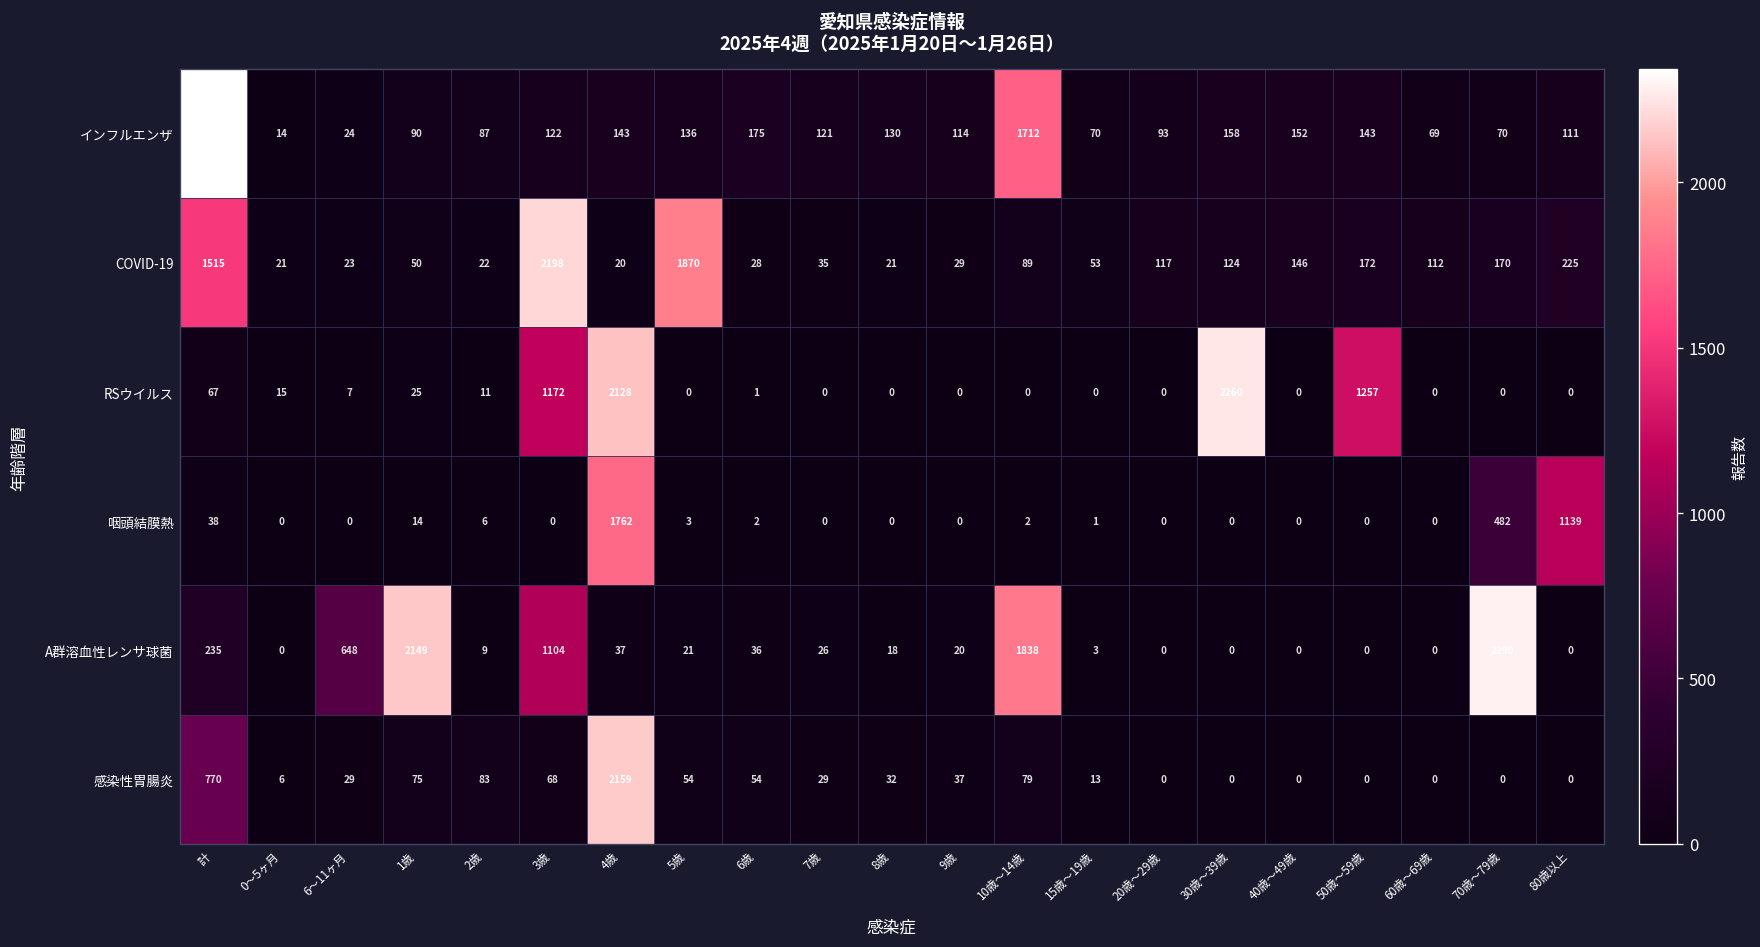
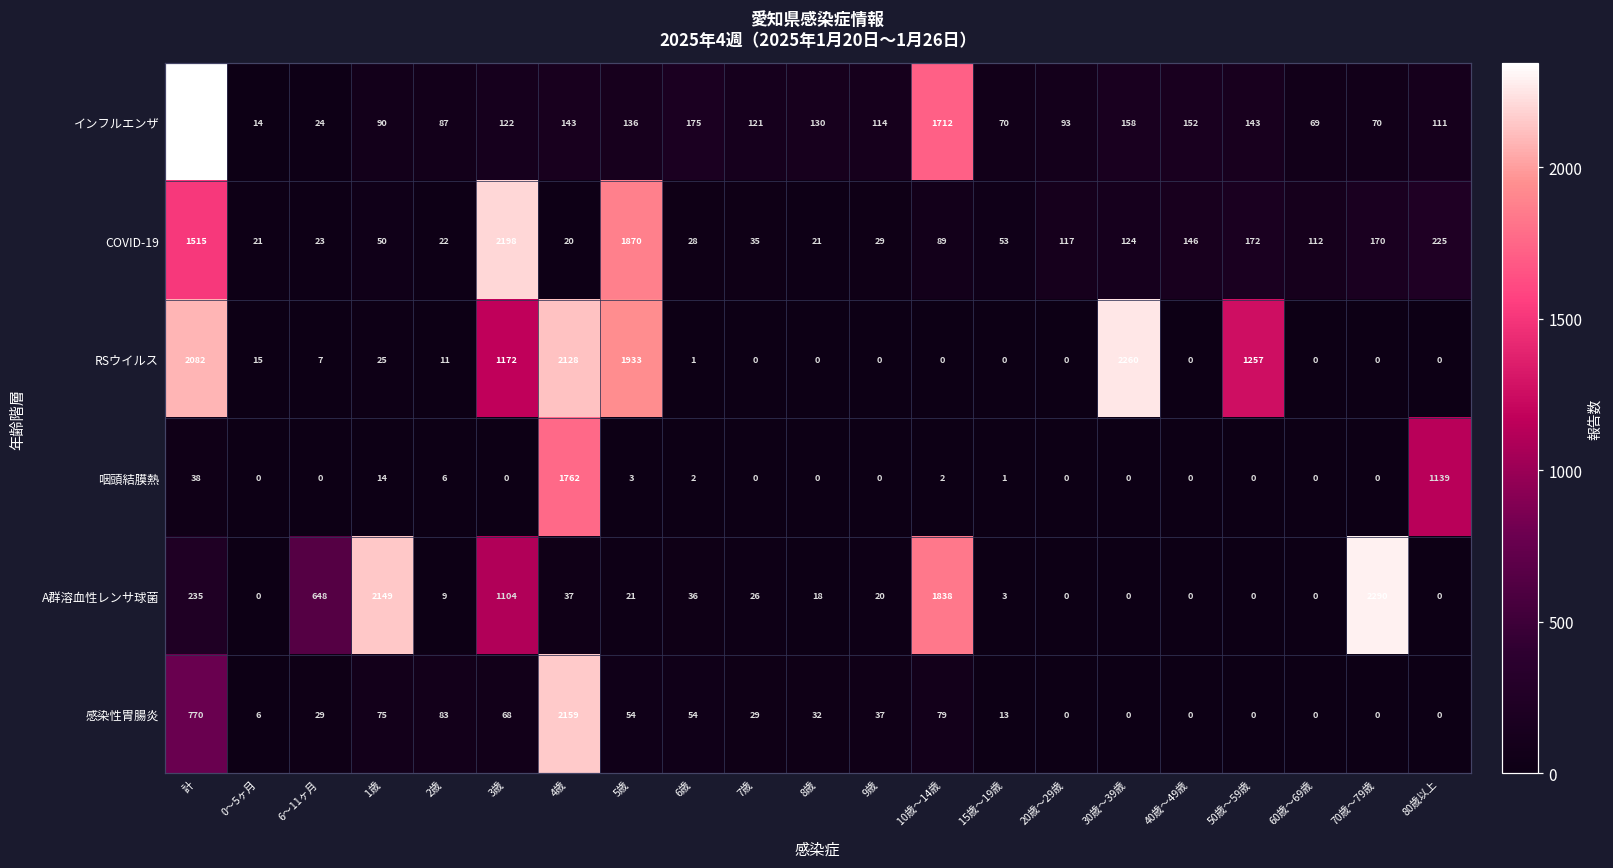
  {
    "インフルエンザ": {
      "0～5ヶ月": 14,
      "6～11ヶ月": 24,
      "1歳": 90,
      "2歳": 87,
      "3歳": 122,
      "4歳": 143,
      "5歳": 136,
      "6歳": 175,
      "7歳": 121,
      "8歳": 130,
      "9歳": 114,
      "10歳～14歳": 1712,
      "15歳～19歳": 70,
      "20歳～29歳": 93,
      "30歳～39歳": 158,
      "40歳～49歳": 152,
      "50歳～59歳": 143,
      "60歳～69歳": 69,
      "70歳～79歳": 70,
      "80歳以上": 111
    },
    "COVID-19": {
      "計": 1515,
      "0～5ヶ月": 21,
      "6～11ヶ月": 23,
      "1歳": 50,
      "2歳": 22,
      "4歳": 20,
      "5歳": 1870,
      "6歳": 28,
      "7歳": 35,
      "8歳": 21,
      "9歳": 29,
      "10歳～14歳": 89,
      "15歳～19歳": 53,
      "20歳～29歳": 117,
      "30歳～39歳": 124,
      "40歳～49歳": 146,
      "50歳～59歳": 172,
      "60歳～69歳": 112,
      "70歳～79歳": 170,
      "80歳以上": 225
    },
    "RSウイルス": {
-     "計": 67,
+     "計": 2082,
      "0～5ヶ月": 15,
      "6～11ヶ月": 7,
      "1歳": 25,
      "2歳": 11,
      "3歳": 1172,
      "4歳": 2128,
-     "5歳": 0,
+     "5歳": 1933,
      "6歳": 1,
      "7歳": 0,
      "8歳": 0,
      "9歳": 0,
      "10歳～14歳": 0,
      "15歳～19歳": 0,
      "20歳～29歳": 0,
      "40歳～49歳": 0,
      "50歳～59歳": 1257,
      "60歳～69歳": 0,
      "70歳～79歳": 0,
      "80歳以上": 0
    },
    "咽頭結膜熱": {
      "計": 38,
      "0～5ヶ月": 0,
      "6～11ヶ月": 0,
      "1歳": 14,
      "2歳": 6,
      "3歳": 0,
      "4歳": 1762,
      "5歳": 3,
      "6歳": 2,
      "7歳": 0,
      "8歳": 0,
      "9歳": 0,
      "10歳～14歳": 2,
      "15歳～19歳": 1,
      "20歳～29歳": 0,
      "30歳～39歳": 0,
      "40歳～49歳": 0,
      "50歳～59歳": 0,
      "60歳～69歳": 0,
-     "70歳～79歳": 482,
+     "70歳～79歳": 0,
      "80歳以上": 1139
    },
    "A群溶血性レンサ球菌": {
      "計": 235,
      "0～5ヶ月": 0,
      "6～11ヶ月": 648,
      "1歳": 2149,
      "2歳": 9,
      "3歳": 1104,
      "4歳": 37,
      "5歳": 21,
      "6歳": 36,
      "7歳": 26,
      "8歳": 18,
      "9歳": 20,
      "10歳～14歳": 1838,
      "15歳～19歳": 3,
      "20歳～29歳": 0,
      "30歳～39歳": 0,
      "40歳～49歳": 0,
      "50歳～59歳": 0,
      "60歳～69歳": 0,
      "80歳以上": 0
    },
    "感染性胃腸炎": {
      "計": 770,
      "0～5ヶ月": 6,
      "6～11ヶ月": 29,
      "1歳": 75,
      "2歳": 83,
      "3歳": 68,
      "4歳": 2159,
      "5歳": 54,
      "6歳": 54,
      "7歳": 29,
      "8歳": 32,
      "9歳": 37,
      "10歳～14歳": 79,
      "15歳～19歳": 13,
      "20歳～29歳": 0,
      "30歳～39歳": 0,
      "40歳～49歳": 0,
      "50歳～59歳": 0,
      "60歳～69歳": 0,
      "70歳～79歳": 0,
      "80歳以上": 0
    }
  }
